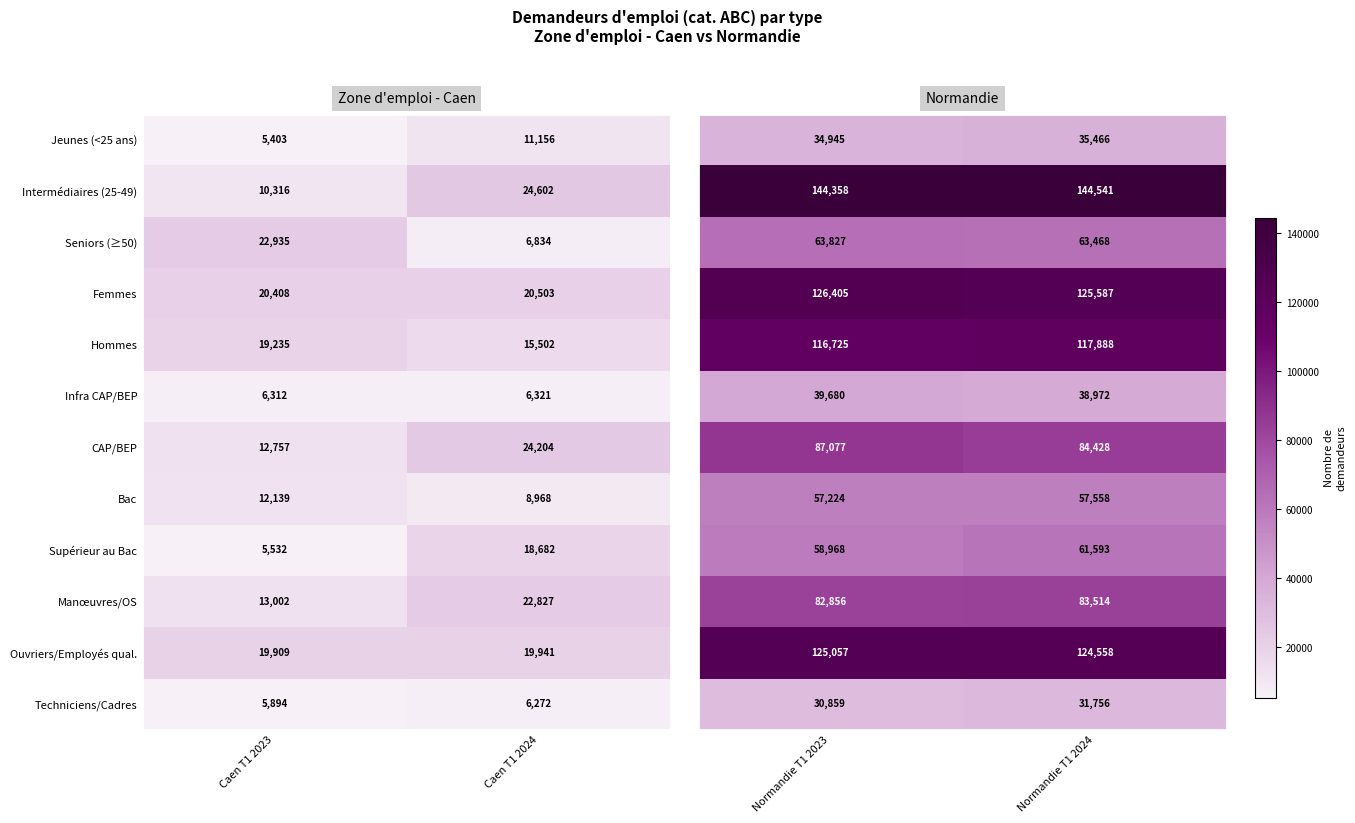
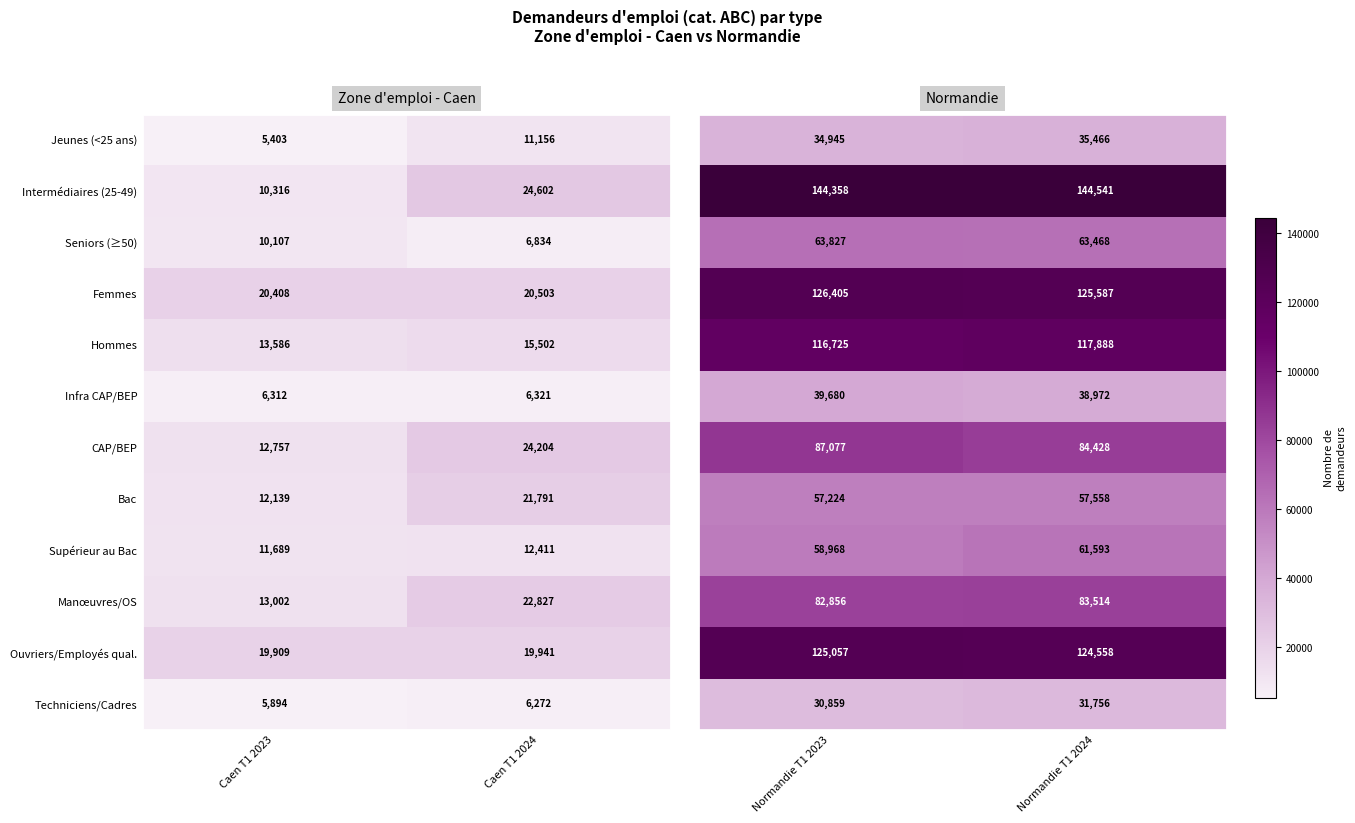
  {
    "Zone d'emploi - Caen": {
      "Jeunes (<25 ans)": {
        "Caen T1 2023": "5,403",
        "Caen T1 2024": "11,156"
      },
      "Intermédiaires (25-49)": {
        "Caen T1 2023": "10,316",
        "Caen T1 2024": "24,602"
      },
      "Seniors (≥50)": {
-       "Caen T1 2023": "22,935",
+       "Caen T1 2023": "10,107",
        "Caen T1 2024": "6,834"
      },
      "Femmes": {
        "Caen T1 2023": "20,408",
        "Caen T1 2024": "20,503"
      },
      "Hommes": {
-       "Caen T1 2023": "19,235",
+       "Caen T1 2023": "13,586",
        "Caen T1 2024": "15,502"
      },
      "Infra CAP/BEP": {
        "Caen T1 2023": "6,312",
        "Caen T1 2024": "6,321"
      },
      "CAP/BEP": {
        "Caen T1 2023": "12,757",
        "Caen T1 2024": "24,204"
      },
      "Bac": {
        "Caen T1 2023": "12,139",
-       "Caen T1 2024": "8,968"
+       "Caen T1 2024": "21,791"
      },
      "Supérieur au Bac": {
-       "Caen T1 2023": "5,532",
-       "Caen T1 2024": "18,682"
+       "Caen T1 2023": "11,689",
+       "Caen T1 2024": "12,411"
      },
      "Manœuvres/OS": {
        "Caen T1 2023": "13,002",
        "Caen T1 2024": "22,827"
      },
      "Ouvriers/Employés qual.": {
        "Caen T1 2023": "19,909",
        "Caen T1 2024": "19,941"
      },
      "Techniciens/Cadres": {
        "Caen T1 2023": "5,894",
        "Caen T1 2024": "6,272"
      }
    }
  }
